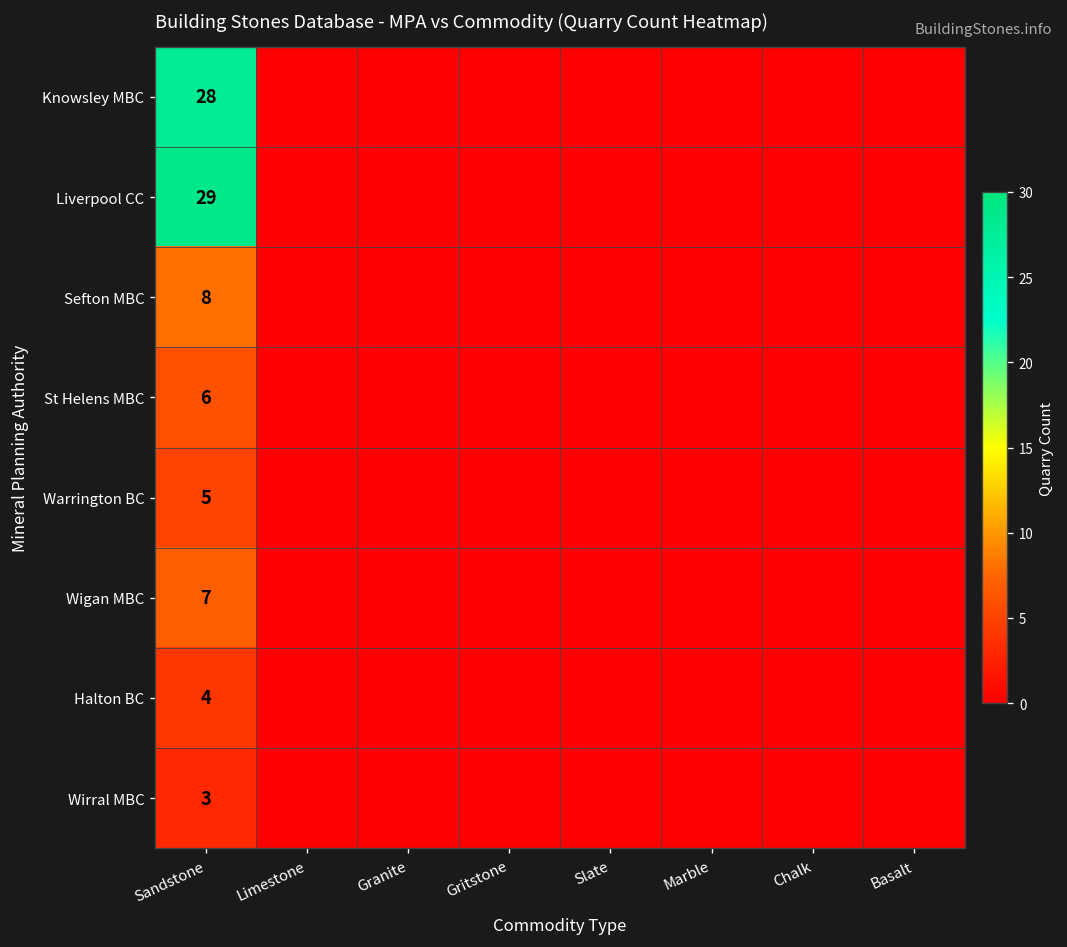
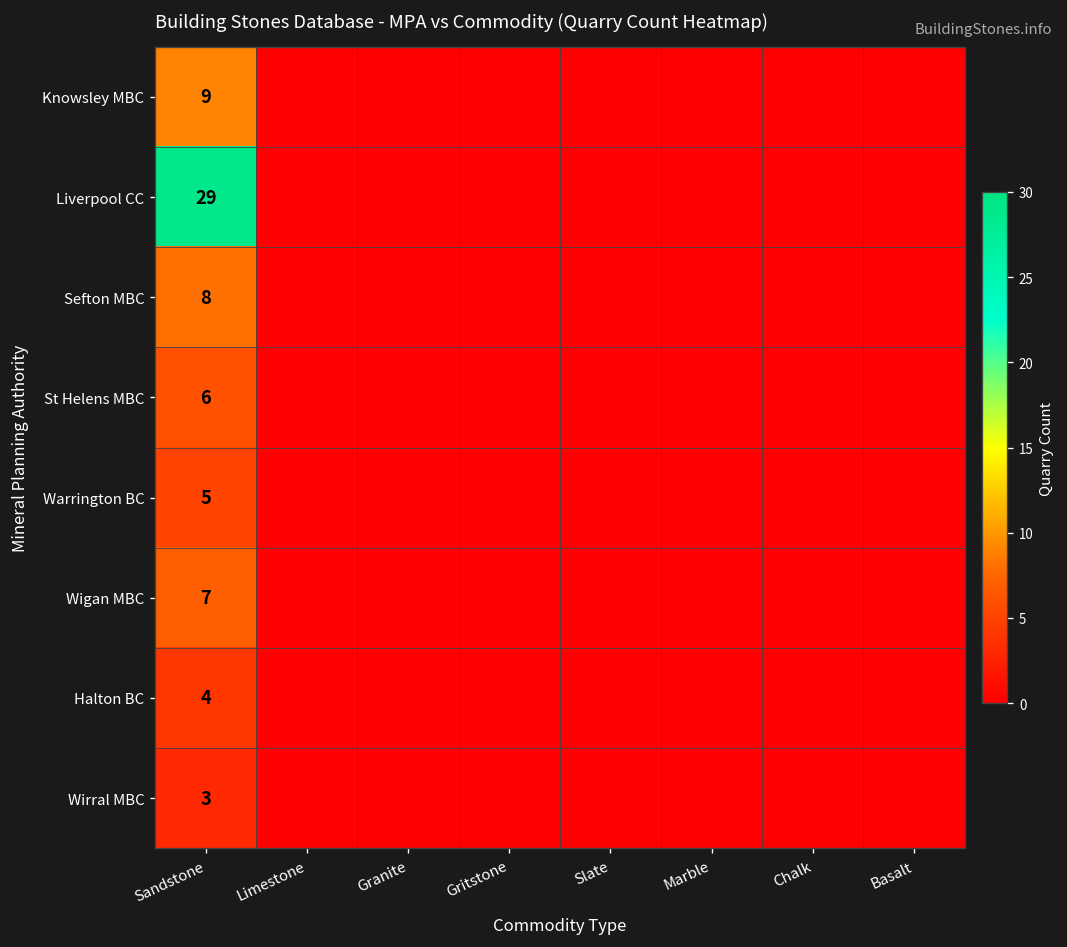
  {
    "Knowsley MBC": {
-     "Sandstone": 28
+     "Sandstone": 9
    },
    "Liverpool CC": {
      "Sandstone": 29
    },
    "Sefton MBC": {
      "Sandstone": 8
    },
    "St Helens MBC": {
      "Sandstone": 6
    },
    "Warrington BC": {
      "Sandstone": 5
    },
    "Wigan MBC": {
      "Sandstone": 7
    },
    "Halton BC": {
      "Sandstone": 4
    },
    "Wirral MBC": {
      "Sandstone": 3
    }
  }
